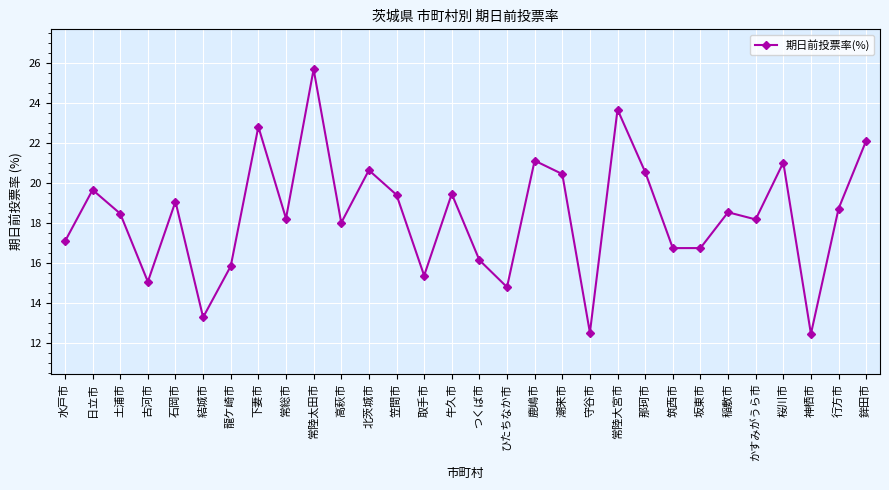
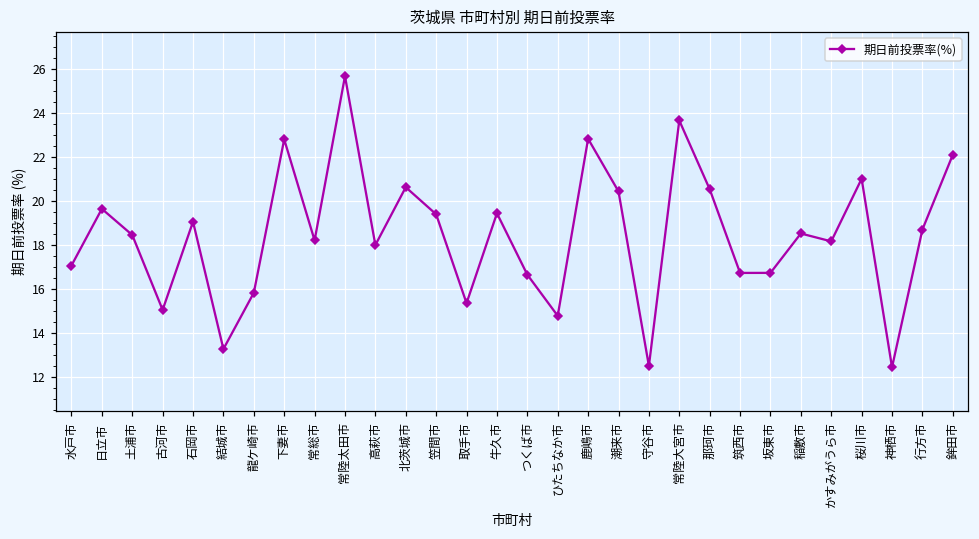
  {
    "水戸市": 17.1,
    "日立市": 19.6,
    "土浦市": 18.5,
    "古河市": 15.0,
    "石岡市": 19.1,
    "結城市": 13.3,
    "龍ケ崎市": 15.8,
    "下妻市": 22.8,
    "常総市": 18.2,
    "常陸太田市": 25.7,
    "高萩市": 18.0,
    "北茨城市": 20.6,
    "笠間市": 19.4,
    "取手市": 15.4,
    "牛久市": 19.4,
-   "つくば市": 16.1,
+   "つくば市": 16.6,
    "ひたちなか市": 14.8,
-   "鹿嶋市": 21.1,
+   "鹿嶋市": 22.8,
    "潮来市": 20.4,
    "守谷市": 12.5,
    "常陸大宮市": 23.7,
    "那珂市": 20.5,
    "筑西市": 16.7,
    "坂東市": 16.7,
    "稲敷市": 18.5,
    "かすみがうら市": 18.2,
    "桜川市": 21.0,
    "神栖市": 12.4,
    "行方市": 18.7,
    "鉾田市": 22.1
  }
